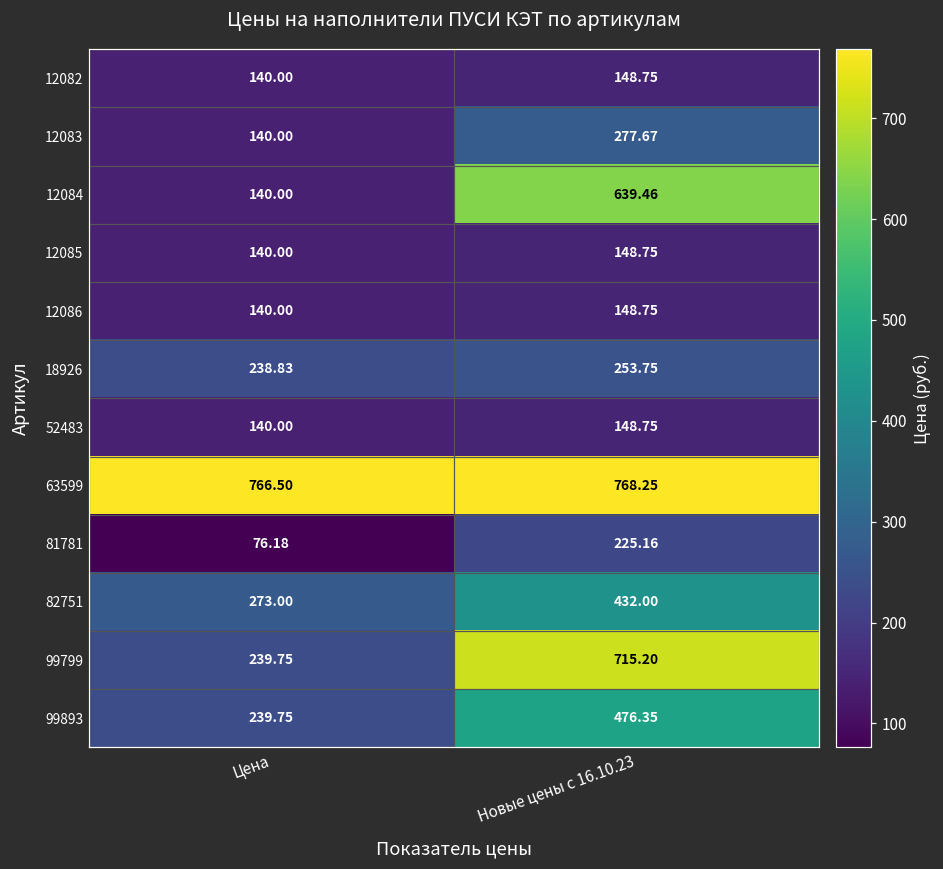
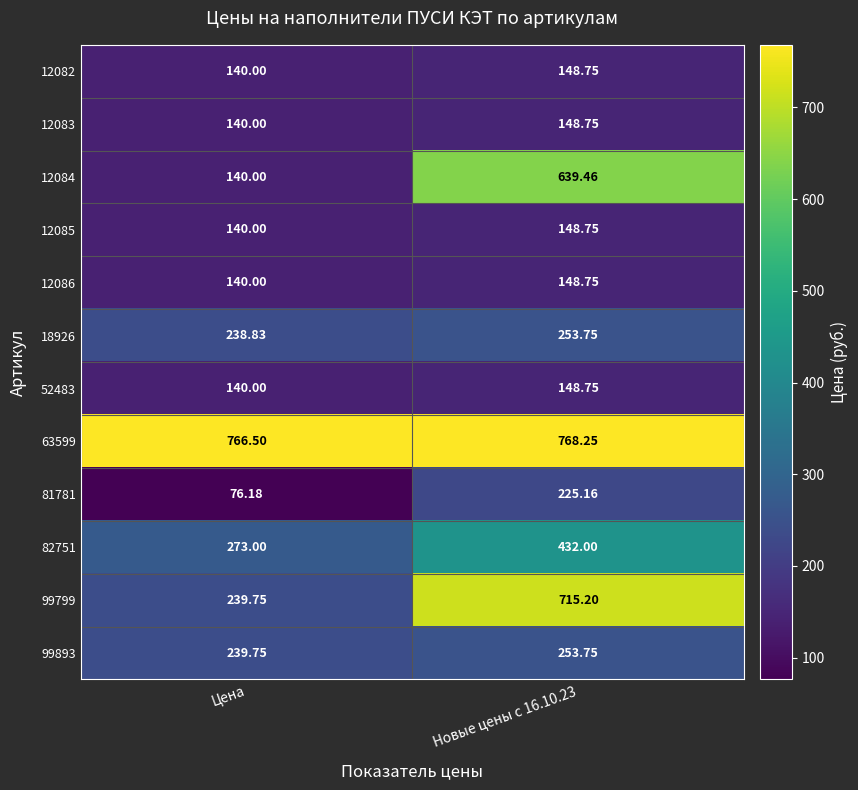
  {
    "12082": {
      "Цена": 140.00,
      "Новые цены с 16.10.23": 148.75
    },
    "12083": {
      "Цена": 140.00,
-     "Новые цены с 16.10.23": 277.67
+     "Новые цены с 16.10.23": 148.75
    },
    "12084": {
      "Цена": 140.00,
      "Новые цены с 16.10.23": 639.46
    },
    "12085": {
      "Цена": 140.00,
      "Новые цены с 16.10.23": 148.75
    },
    "12086": {
      "Цена": 140.00,
      "Новые цены с 16.10.23": 148.75
    },
    "18926": {
      "Цена": 238.83,
      "Новые цены с 16.10.23": 253.75
    },
    "52483": {
      "Цена": 140.00,
      "Новые цены с 16.10.23": 148.75
    },
    "63599": {
      "Цена": 766.50,
      "Новые цены с 16.10.23": 768.25
    },
    "81781": {
      "Цена": 76.18,
      "Новые цены с 16.10.23": 225.16
    },
    "82751": {
      "Цена": 273.00,
      "Новые цены с 16.10.23": 432.00
    },
    "99799": {
      "Цена": 239.75,
      "Новые цены с 16.10.23": 715.20
    },
    "99893": {
      "Цена": 239.75,
-     "Новые цены с 16.10.23": 476.35
+     "Новые цены с 16.10.23": 253.75
    }
  }
